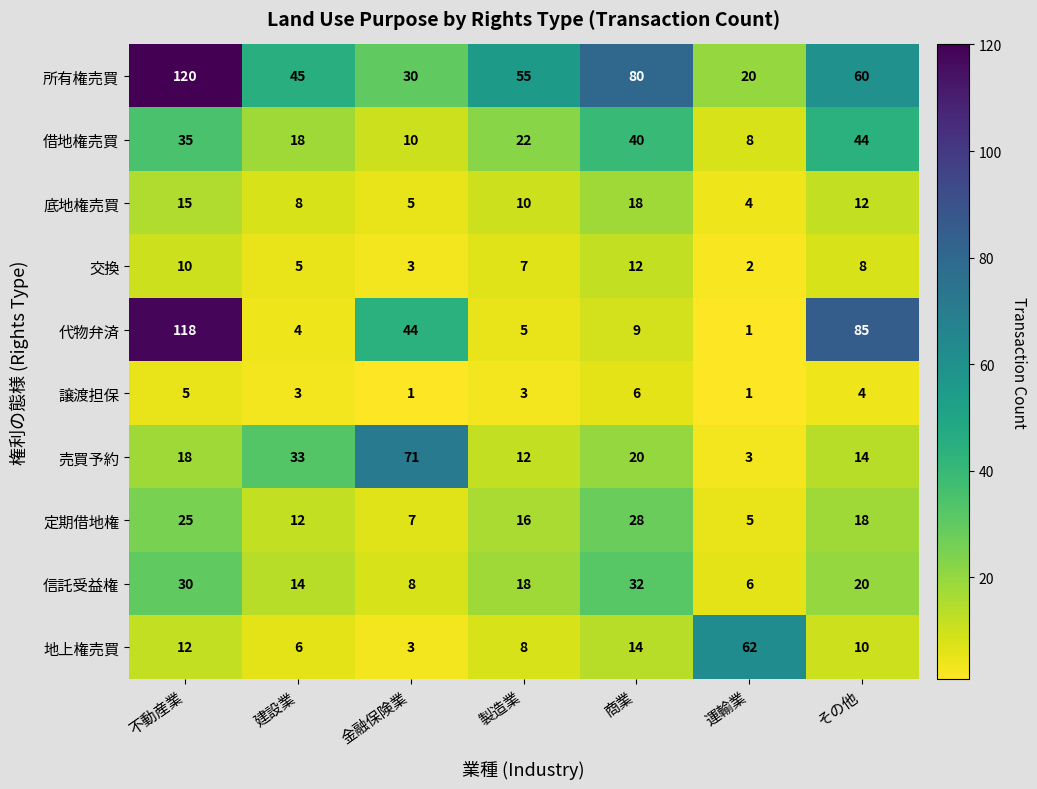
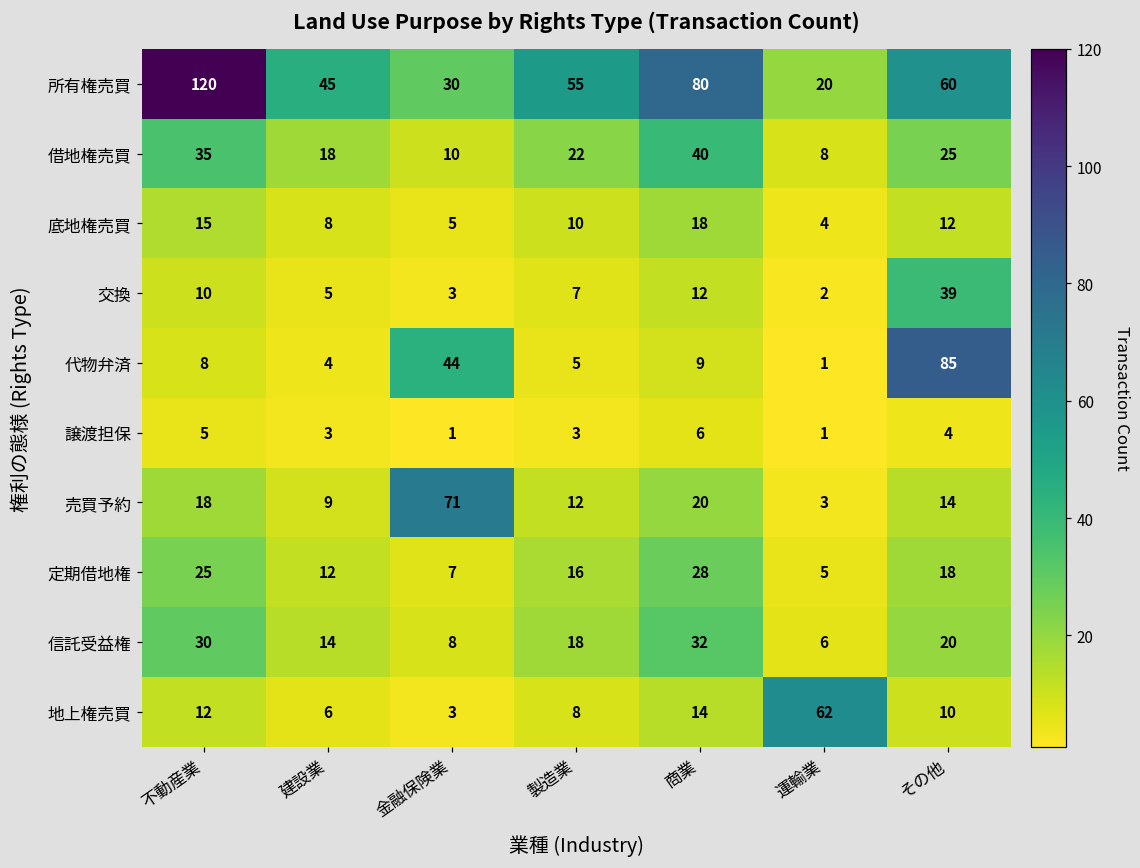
  {
    "所有権売買": {
      "不動産業": 120,
      "建設業": 45,
      "金融保険業": 30,
      "製造業": 55,
      "商業": 80,
      "運輸業": 20,
      "その他": 60
    },
    "借地権売買": {
      "不動産業": 35,
      "建設業": 18,
      "金融保険業": 10,
      "製造業": 22,
      "商業": 40,
      "運輸業": 8,
-     "その他": 44
+     "その他": 25
    },
    "底地権売買": {
      "不動産業": 15,
      "建設業": 8,
      "金融保険業": 5,
      "製造業": 10,
      "商業": 18,
      "運輸業": 4,
      "その他": 12
    },
    "交換": {
      "不動産業": 10,
      "建設業": 5,
      "金融保険業": 3,
      "製造業": 7,
      "商業": 12,
      "運輸業": 2,
-     "その他": 8
+     "その他": 39
    },
    "代物弁済": {
-     "不動産業": 118,
+     "不動産業": 8,
      "建設業": 4,
      "金融保険業": 44,
      "製造業": 5,
      "商業": 9,
      "運輸業": 1,
      "その他": 85
    },
    "譲渡担保": {
      "不動産業": 5,
      "建設業": 3,
      "金融保険業": 1,
      "製造業": 3,
      "商業": 6,
      "運輸業": 1,
      "その他": 4
    },
    "売買予約": {
      "不動産業": 18,
-     "建設業": 33,
+     "建設業": 9,
      "金融保険業": 71,
      "製造業": 12,
      "商業": 20,
      "運輸業": 3,
      "その他": 14
    },
    "定期借地権": {
      "不動産業": 25,
      "建設業": 12,
      "金融保険業": 7,
      "製造業": 16,
      "商業": 28,
      "運輸業": 5,
      "その他": 18
    },
    "信託受益権": {
      "不動産業": 30,
      "建設業": 14,
      "金融保険業": 8,
      "製造業": 18,
      "商業": 32,
      "運輸業": 6,
      "その他": 20
    },
    "地上権売買": {
      "不動産業": 12,
      "建設業": 6,
      "金融保険業": 3,
      "製造業": 8,
      "商業": 14,
      "運輸業": 62,
      "その他": 10
    }
  }
